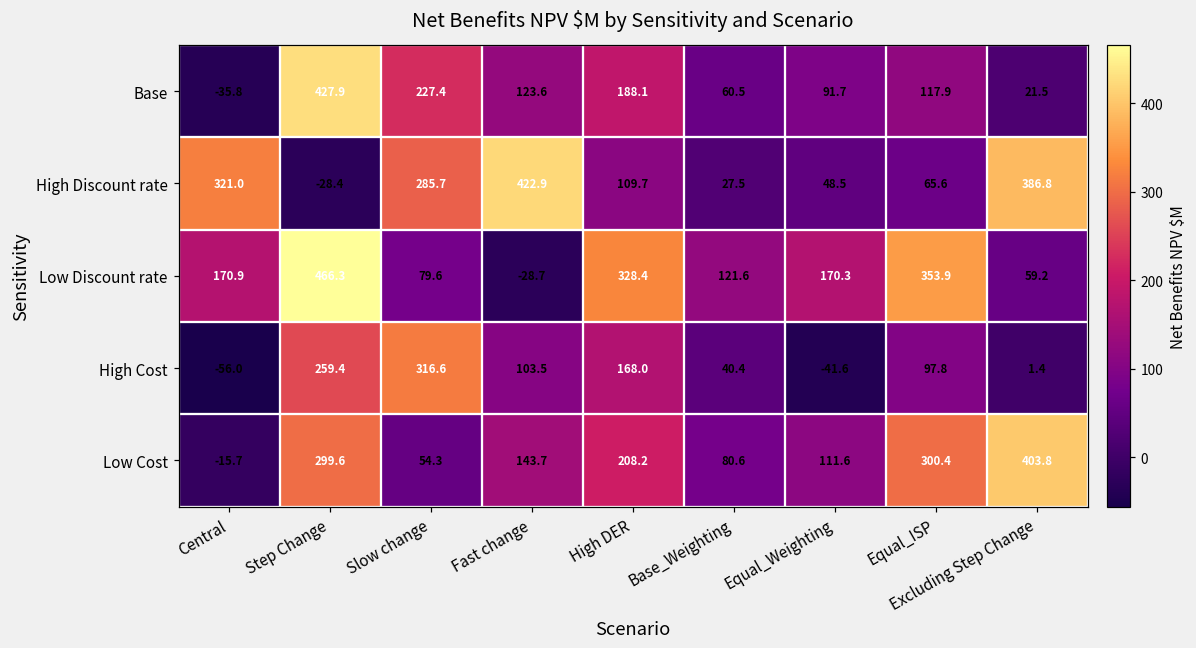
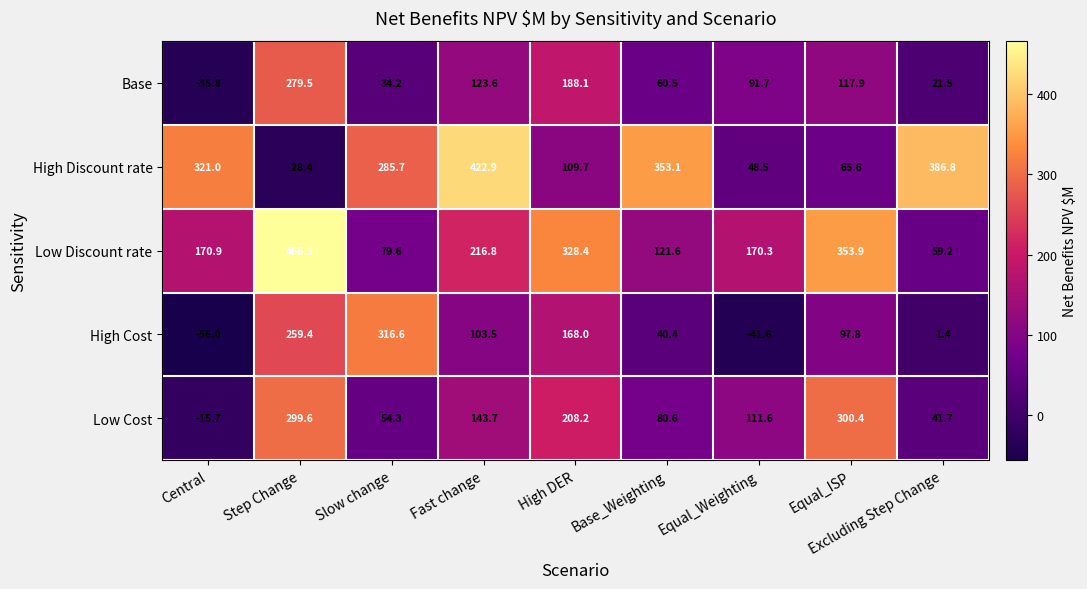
  {
    "Base": {
      "Central": -35.8,
-     "Step Change": 427.9,
-     "Slow change": 227.4,
+     "Step Change": 279.5,
+     "Slow change": 34.2,
      "Fast change": 123.6,
      "High DER": 188.1,
      "Base_Weighting": 60.5,
      "Equal_Weighting": 91.7,
      "Equal_ISP": 117.9,
      "Excluding Step Change": 21.5
    },
    "High Discount rate": {
      "Central": 321.0,
      "Step Change": -28.4,
      "Slow change": 285.7,
      "Fast change": 422.9,
      "High DER": 109.7,
-     "Base_Weighting": 27.5,
+     "Base_Weighting": 353.1,
      "Equal_Weighting": 48.5,
      "Equal_ISP": 65.6,
      "Excluding Step Change": 386.8
    },
    "Low Discount rate": {
      "Central": 170.9,
      "Step Change": 466.3,
      "Slow change": 79.6,
-     "Fast change": -28.7,
+     "Fast change": 216.8,
      "High DER": 328.4,
      "Base_Weighting": 121.6,
      "Equal_Weighting": 170.3,
      "Equal_ISP": 353.9,
      "Excluding Step Change": 59.2
    },
    "High Cost": {
      "Central": -56.0,
      "Step Change": 259.4,
      "Slow change": 316.6,
      "Fast change": 103.5,
      "High DER": 168.0,
      "Base_Weighting": 40.4,
      "Equal_Weighting": -41.6,
      "Equal_ISP": 97.8,
      "Excluding Step Change": 1.4
    },
    "Low Cost": {
      "Central": -15.7,
      "Step Change": 299.6,
      "Slow change": 54.3,
      "Fast change": 143.7,
      "High DER": 208.2,
      "Base_Weighting": 80.6,
      "Equal_Weighting": 111.6,
      "Equal_ISP": 300.4,
-     "Excluding Step Change": 403.8
+     "Excluding Step Change": 41.7
    }
  }
